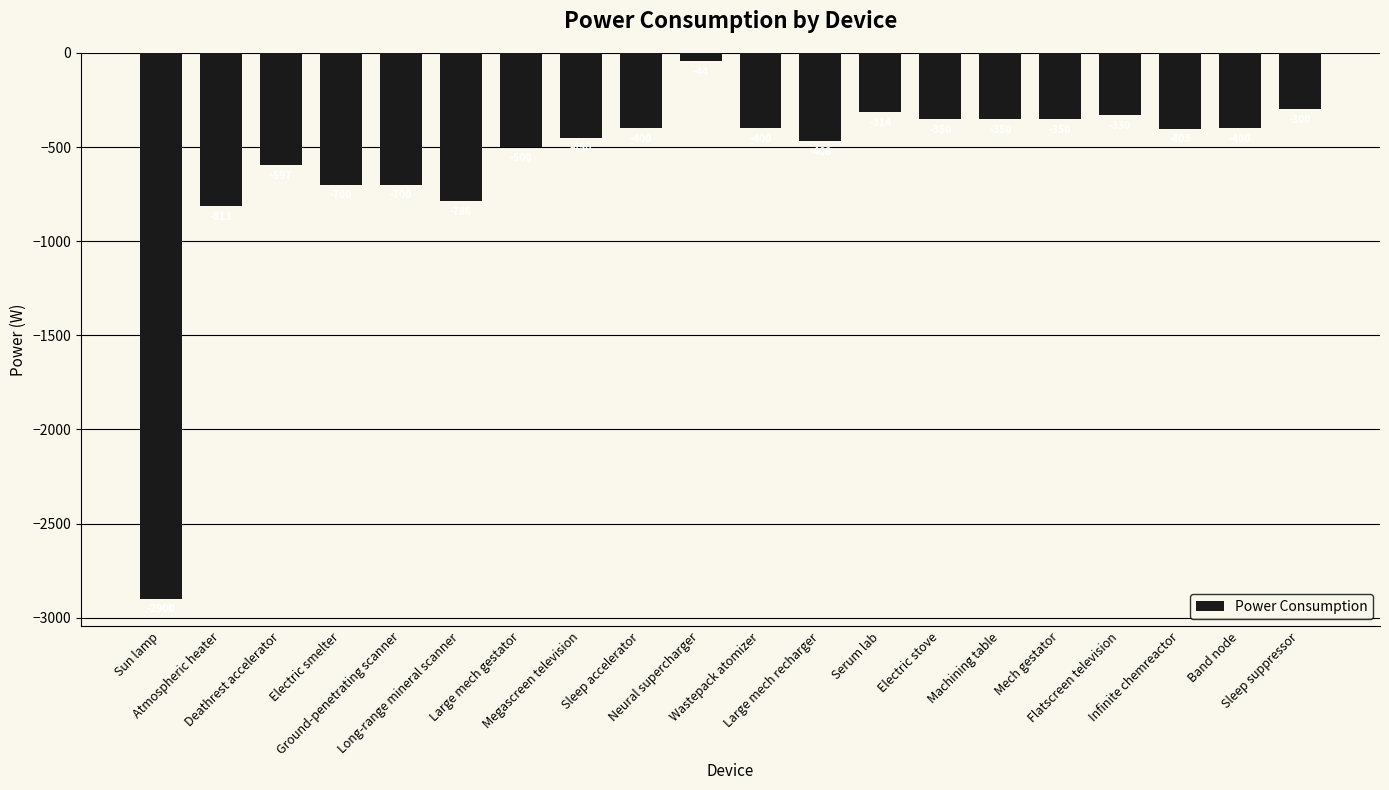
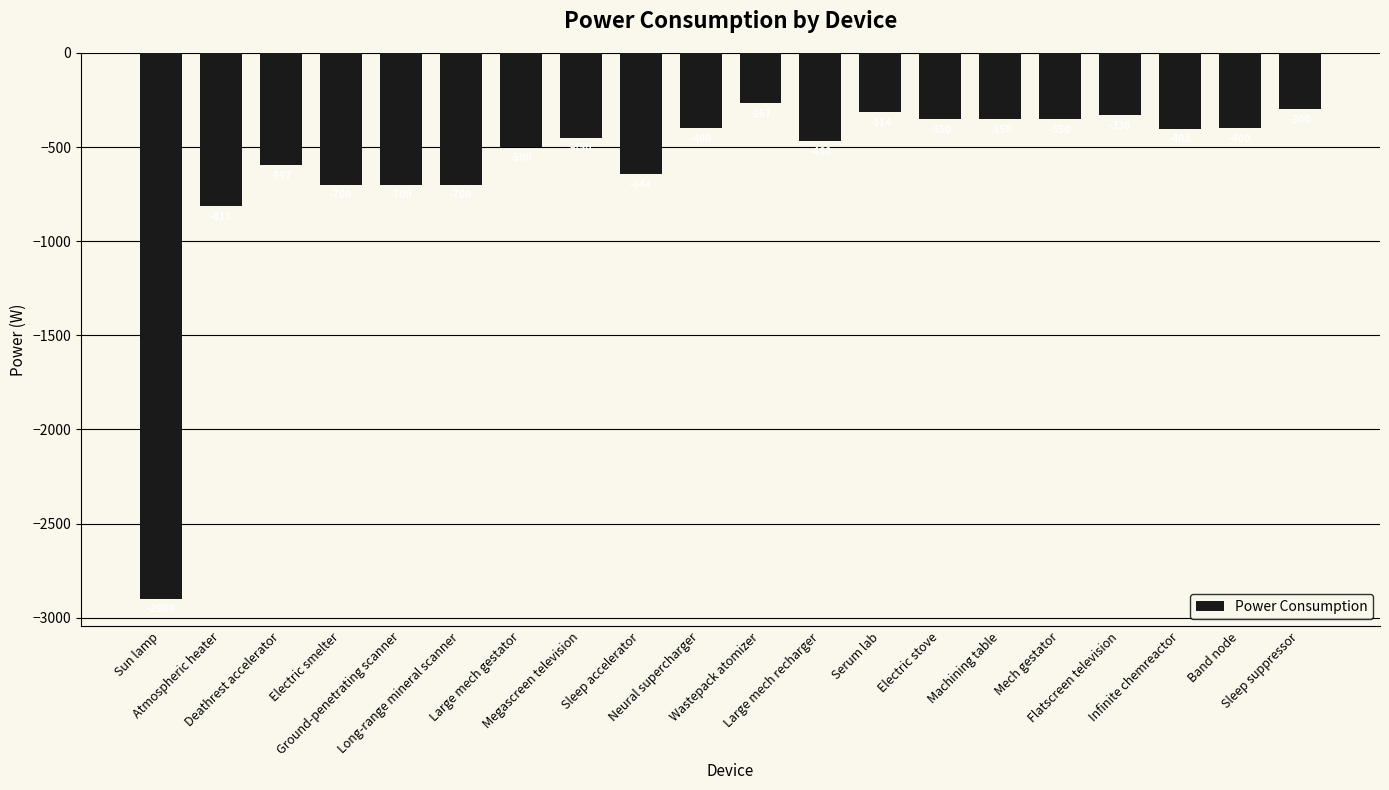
  {
    "Sun lamp": -2900,
    "Atmospheric heater": -810,
    "Deathrest accelerator": -600,
    "Electric smelter": -700,
    "Ground-penetrating scanner": -700,
-   "Long-range mineral scanner": -790,
+   "Long-range mineral scanner": -700,
    "Large mech gestator": -500,
    "Megascreen television": -450,
-   "Sleep accelerator": -400,
-   "Neural supercharger": -40,
-   "Wastepack atomizer": -400,
+   "Sleep accelerator": -640,
+   "Neural supercharger": -400,
+   "Wastepack atomizer": -270,
    "Large mech recharger": -470,
    "Serum lab": -310,
    "Electric stove": -350,
    "Machining table": -350,
    "Mech gestator": -350,
    "Flatscreen television": -330,
    "Infinite chemreactor": -400,
    "Band node": -400,
    "Sleep suppressor": -300
  }
